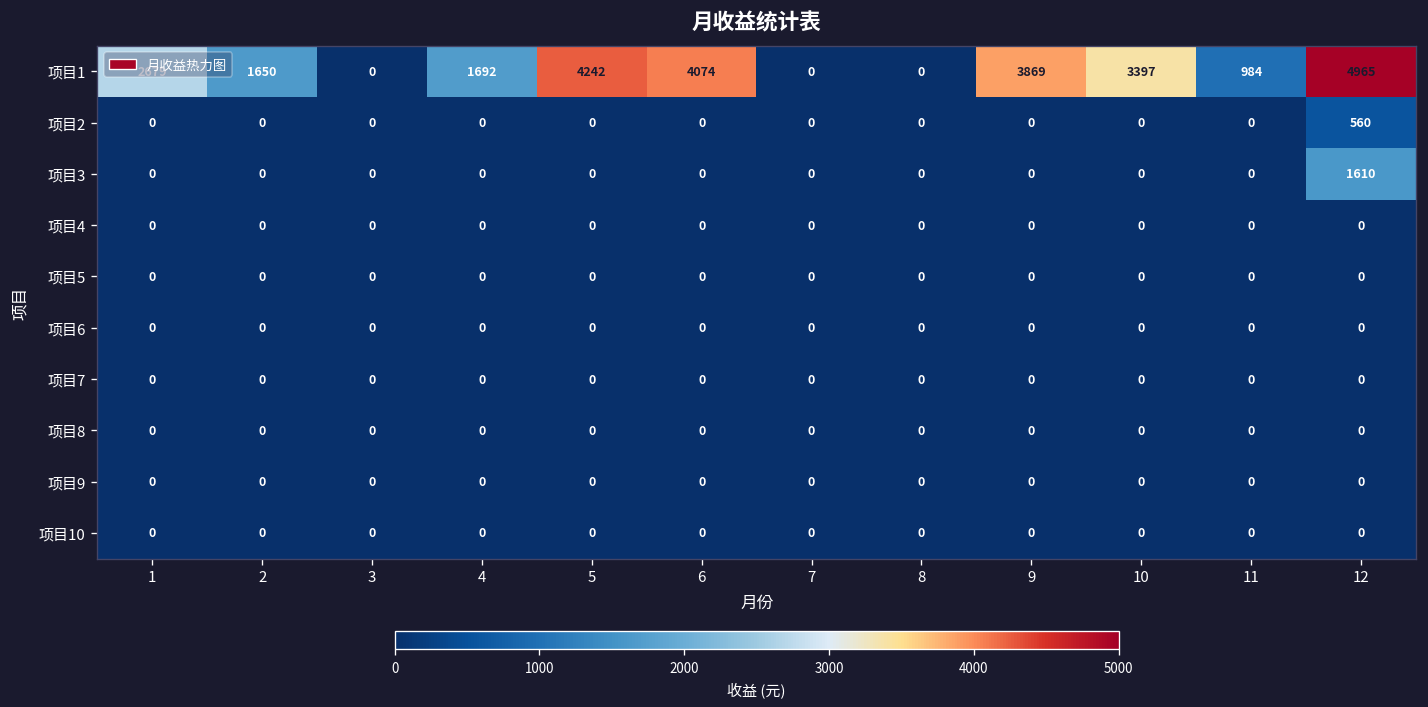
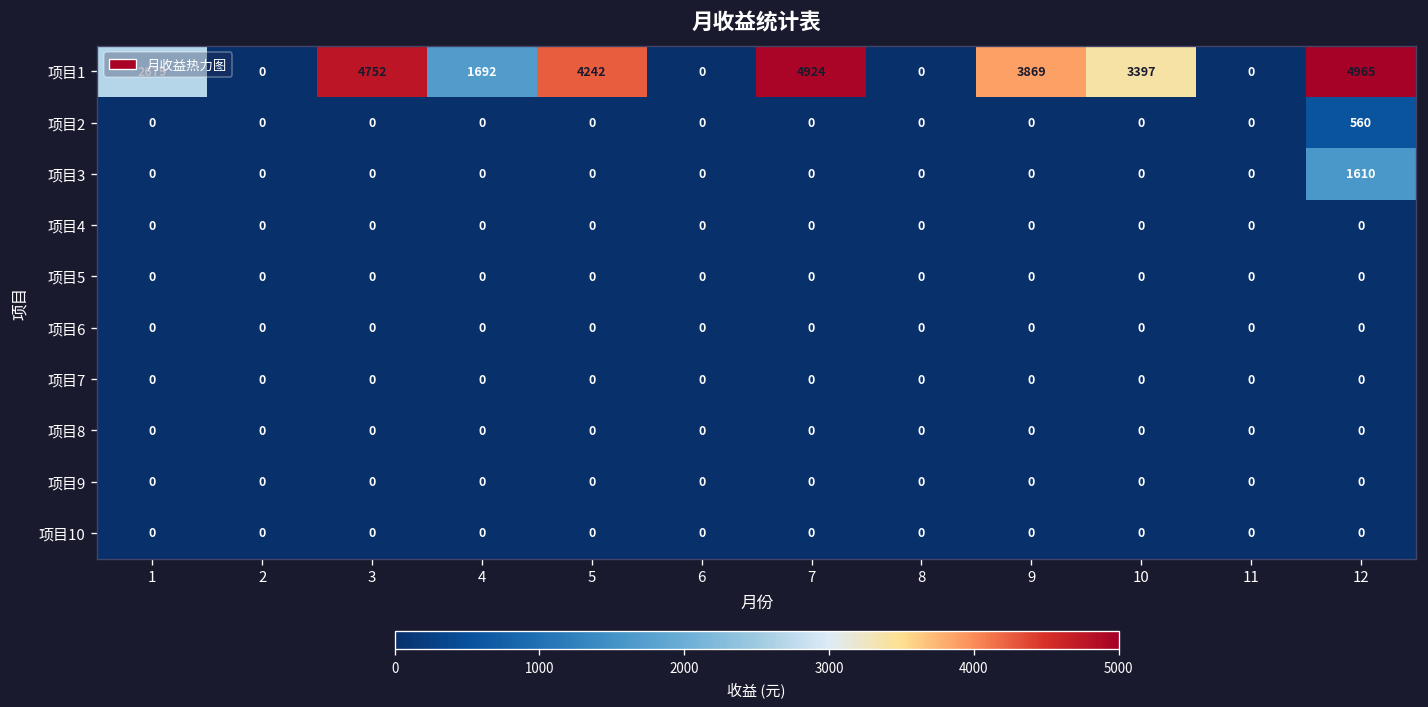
  {
    "项目1": {
-     "2": 1650,
-     "3": 0,
+     "2": 0,
+     "3": 4752,
      "4": 1692,
      "5": 4242,
-     "6": 4074,
-     "7": 0,
+     "6": 0,
+     "7": 4924,
      "8": 0,
      "9": 3869,
      "10": 3397,
-     "11": 984,
+     "11": 0,
      "12": 4965
    },
    "项目2": {
      "1": 0,
      "2": 0,
      "3": 0,
      "4": 0,
      "5": 0,
      "6": 0,
      "7": 0,
      "8": 0,
      "9": 0,
      "10": 0,
      "11": 0,
      "12": 560
    },
    "项目3": {
      "1": 0,
      "2": 0,
      "3": 0,
      "4": 0,
      "5": 0,
      "6": 0,
      "7": 0,
      "8": 0,
      "9": 0,
      "10": 0,
      "11": 0,
      "12": 1610
    },
    "项目4": {
      "1": 0,
      "2": 0,
      "3": 0,
      "4": 0,
      "5": 0,
      "6": 0,
      "7": 0,
      "8": 0,
      "9": 0,
      "10": 0,
      "11": 0,
      "12": 0
    },
    "项目5": {
      "1": 0,
      "2": 0,
      "3": 0,
      "4": 0,
      "5": 0,
      "6": 0,
      "7": 0,
      "8": 0,
      "9": 0,
      "10": 0,
      "11": 0,
      "12": 0
    },
    "项目6": {
      "1": 0,
      "2": 0,
      "3": 0,
      "4": 0,
      "5": 0,
      "6": 0,
      "7": 0,
      "8": 0,
      "9": 0,
      "10": 0,
      "11": 0,
      "12": 0
    },
    "项目7": {
      "1": 0,
      "2": 0,
      "3": 0,
      "4": 0,
      "5": 0,
      "6": 0,
      "7": 0,
      "8": 0,
      "9": 0,
      "10": 0,
      "11": 0,
      "12": 0
    },
    "项目8": {
      "1": 0,
      "2": 0,
      "3": 0,
      "4": 0,
      "5": 0,
      "6": 0,
      "7": 0,
      "8": 0,
      "9": 0,
      "10": 0,
      "11": 0,
      "12": 0
    },
    "项目9": {
      "1": 0,
      "2": 0,
      "3": 0,
      "4": 0,
      "5": 0,
      "6": 0,
      "7": 0,
      "8": 0,
      "9": 0,
      "10": 0,
      "11": 0,
      "12": 0
    },
    "项目10": {
      "1": 0,
      "2": 0,
      "3": 0,
      "4": 0,
      "5": 0,
      "6": 0,
      "7": 0,
      "8": 0,
      "9": 0,
      "10": 0,
      "11": 0,
      "12": 0
    }
  }
